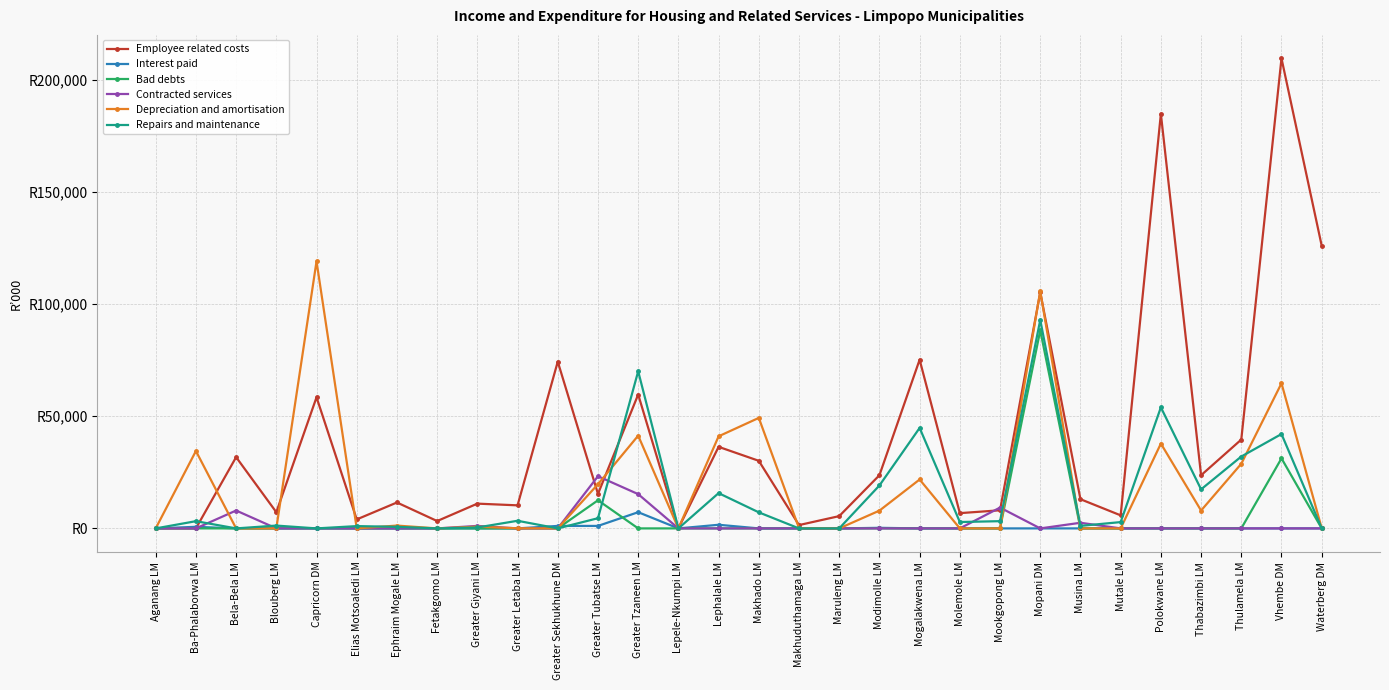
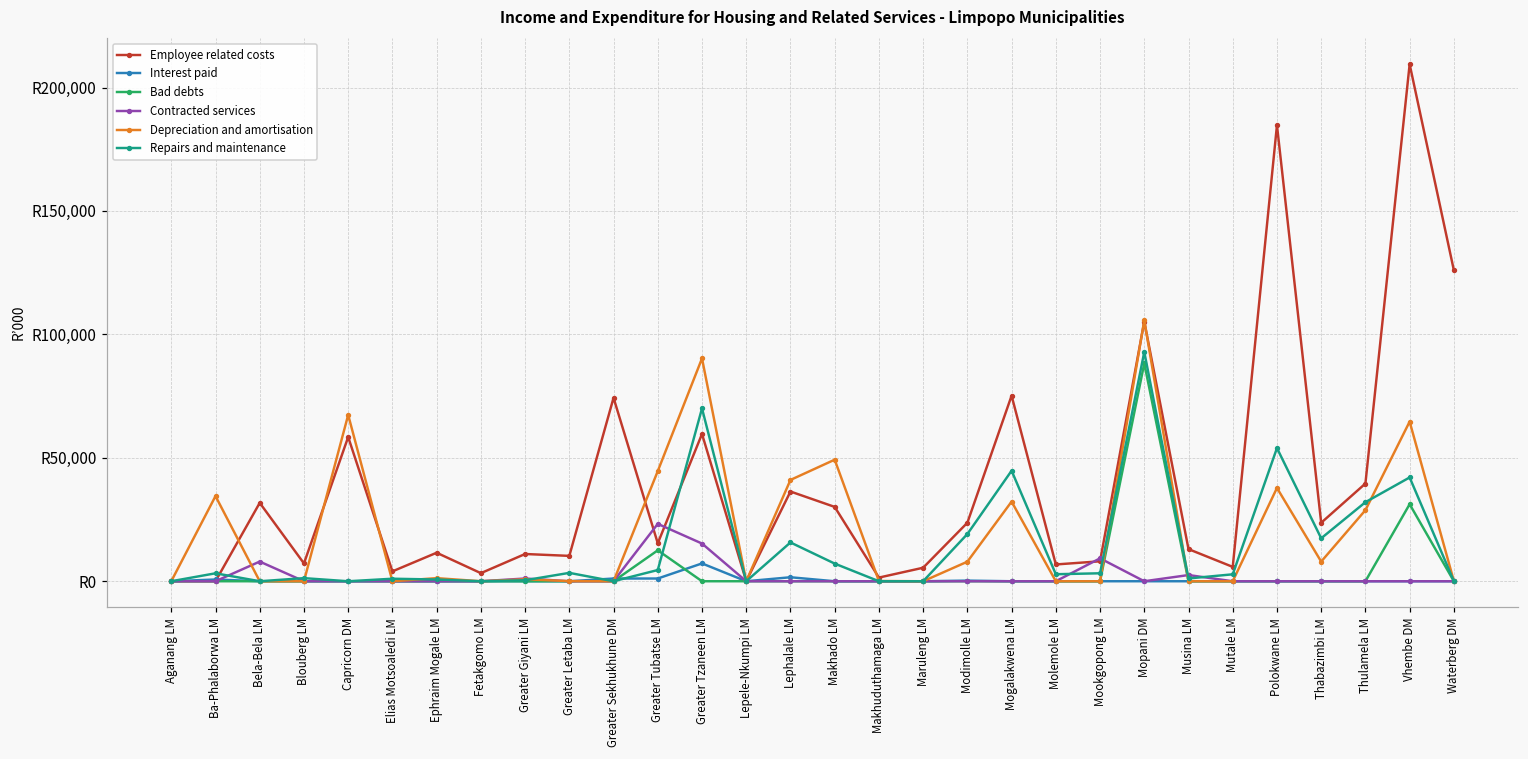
  {
    "Employee related costs": {
      "Bela-Bela LM": "R32,000",
      "Blouberg LM": "R7,000",
      "Capricorn DM": "R58,000",
      "Elias Motsoaledi LM": "R4,000",
      "Ephraim Mogale LM": "R12,000",
      "Fetakgomo LM": "R3,000",
      "Greater Giyani LM": "R11,000",
      "Greater Letaba LM": "R10,000",
      "Greater Sekhukhune DM": "R74,000",
      "Greater Tubatse LM": "R15,000",
      "Greater Tzaneen LM": "R60,000",
      "Lephalale LM": "R36,000",
      "Makhado LM": "R30,000",
      "Makhuduthamaga LM": "R1,000",
      "Maruleng LM": "R5,000",
      "Modimolle LM": "R24,000",
      "Mogalakwena LM": "R75,000",
      "Molemole LM": "R7,000",
      "Mookgopong LM": "R8,000",
      "Musina LM": "R13,000",
      "Mutale LM": "R6,000",
      "Polokwane LM": "R185,000",
      "Thabazimbi LM": "R24,000",
      "Thulamela LM": "R40,000",
      "Vhembe DM": "R209,000",
      "Waterberg DM": "R126,000"
    },
    "Interest paid": {
      "Greater Tubatse LM": "R1,000",
      "Greater Tzaneen LM": "R7,000",
      "Lephalale LM": "R2,000"
    },
    "Contracted services": {
      "Bela-Bela LM": "R8,000",
      "Greater Tubatse LM": "R23,000",
      "Greater Tzaneen LM": "R15,000",
      "Mookgopong LM": "R9,000",
      "Musina LM": "R3,000"
    },
    "Depreciation and amortisation": {
      "Ba-Phalaborwa LM": "R34,000",
-     "Capricorn DM": "R119,000",
-     "Greater Tubatse LM": "R20,000",
-     "Greater Tzaneen LM": "R41,000",
+     "Capricorn DM": "R67,000",
+     "Greater Tubatse LM": "R45,000",
+     "Greater Tzaneen LM": "R90,000",
      "Lephalale LM": "R41,000",
      "Makhado LM": "R49,000",
      "Modimolle LM": "R8,000",
-     "Mogalakwena LM": "R22,000",
+     "Mogalakwena LM": "R32,000",
      "Polokwane LM": "R38,000",
      "Thabazimbi LM": "R8,000",
      "Thulamela LM": "R29,000",
      "Vhembe DM": "R65,000"
    }
  }
